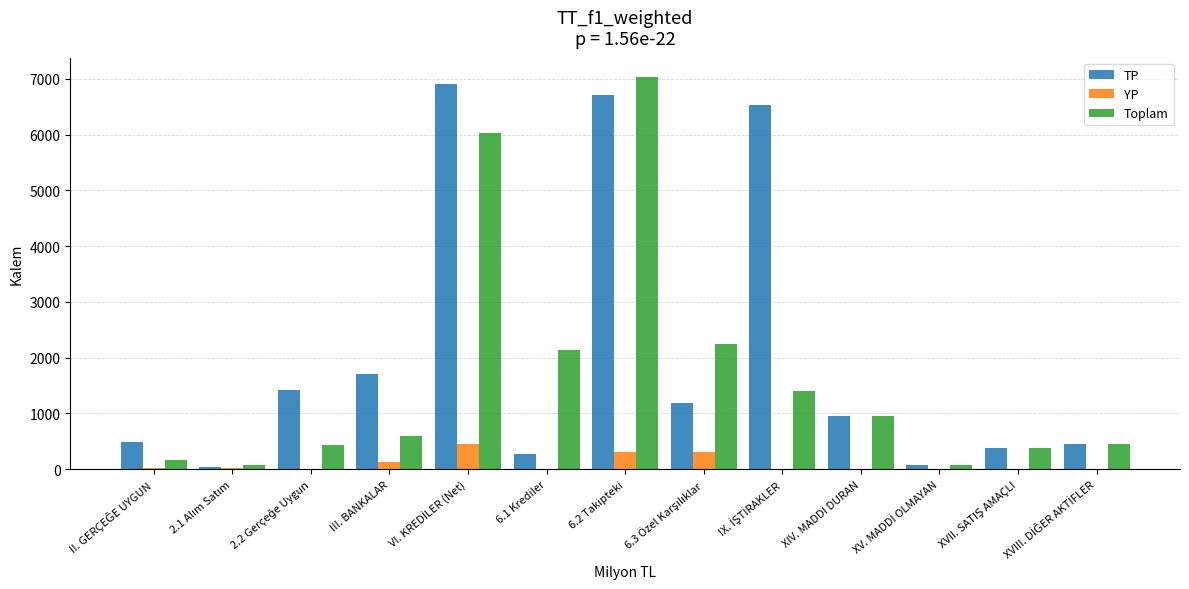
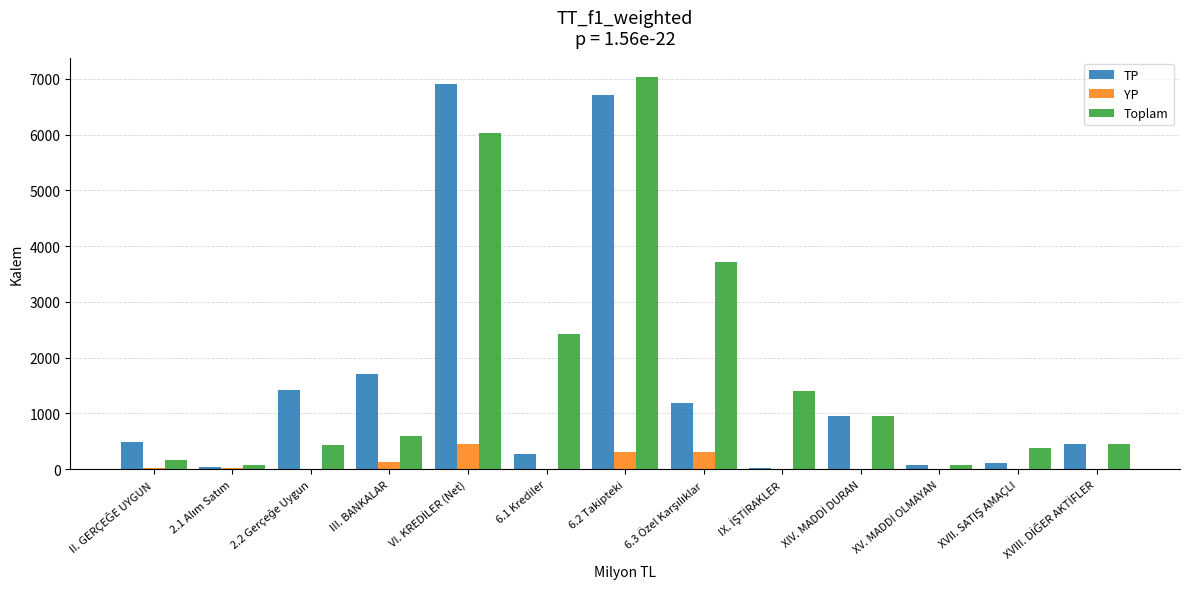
  {
    "TP": {
      "II. GERÇEĞE UYGUN": 500,
      "2.1 Alım Satım": 0,
      "2.2 Gerçeğe Uygun": 1400,
      "III. BANKALAR": 1700,
      "VI. KREDİLER (Net)": 6900,
      "6.1 Krediler": 300,
      "6.2 Takipteki": 6700,
      "6.3 Özel Karşılıklar": 1200,
-     "IX. İŞTİRAKLER": 6500,
+     "IX. İŞTİRAKLER": 0,
      "XIV. MADDİ DURAN": 1000,
      "XV. MADDİ OLMAYAN": 100,
-     "XVII. SATIŞ AMAÇLI": 400,
+     "XVII. SATIŞ AMAÇLI": 100,
      "XVIII. DİĞER AKTİFLER": 500
    },
    "YP": {
      "2.2 Gerçeğe Uygun": 0,
      "III. BANKALAR": 100,
      "VI. KREDİLER (Net)": 500,
      "6.1 Krediler": 0,
      "6.2 Takipteki": 300,
      "6.3 Özel Karşılıklar": 300,
      "IX. İŞTİRAKLER": 0,
      "XIV. MADDİ DURAN": 0,
      "XV. MADDİ OLMAYAN": 0,
      "XVII. SATIŞ AMAÇLI": 0
    },
    "Toplam": {
      "II. GERÇEĞE UYGUN": 200,
      "2.1 Alım Satım": 100,
      "2.2 Gerçeğe Uygun": 400,
      "III. BANKALAR": 600,
      "VI. KREDİLER (Net)": 6000,
-     "6.1 Krediler": 2100,
+     "6.1 Krediler": 2400,
      "6.2 Takipteki": 7000,
-     "6.3 Özel Karşılıklar": 2200,
+     "6.3 Özel Karşılıklar": 3700,
      "IX. İŞTİRAKLER": 1400,
      "XIV. MADDİ DURAN": 1000,
      "XV. MADDİ OLMAYAN": 100,
      "XVII. SATIŞ AMAÇLI": 400,
      "XVIII. DİĞER AKTİFLER": 500
    }
  }
